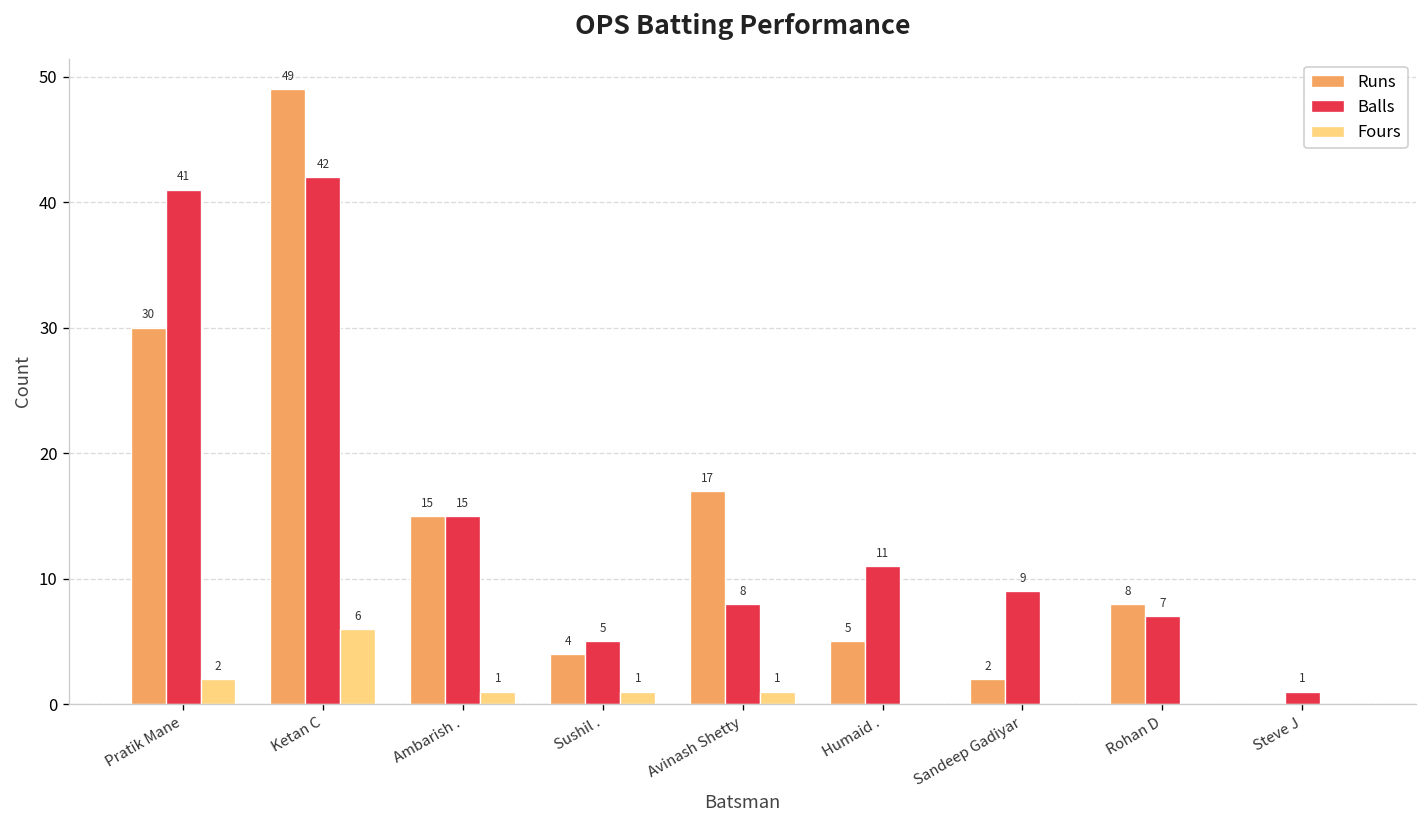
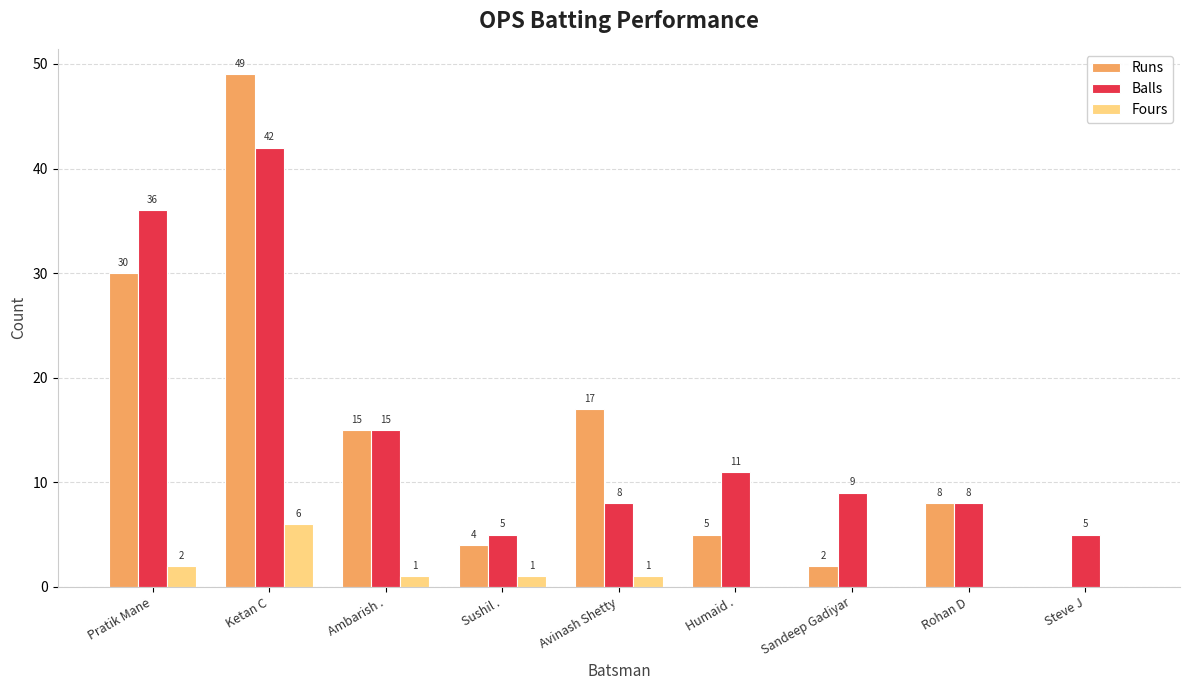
  {
    "Balls": {
-     "Pratik Mane": 41,
+     "Pratik Mane": 36,
      "Ketan C": 42,
      "Ambarish .": 15,
      "Sushil .": 5,
      "Avinash Shetty": 8,
      "Humaid .": 11,
      "Sandeep Gadiyar": 9,
-     "Rohan D": 7,
-     "Steve J": 1
+     "Rohan D": 8,
+     "Steve J": 5
    }
  }
